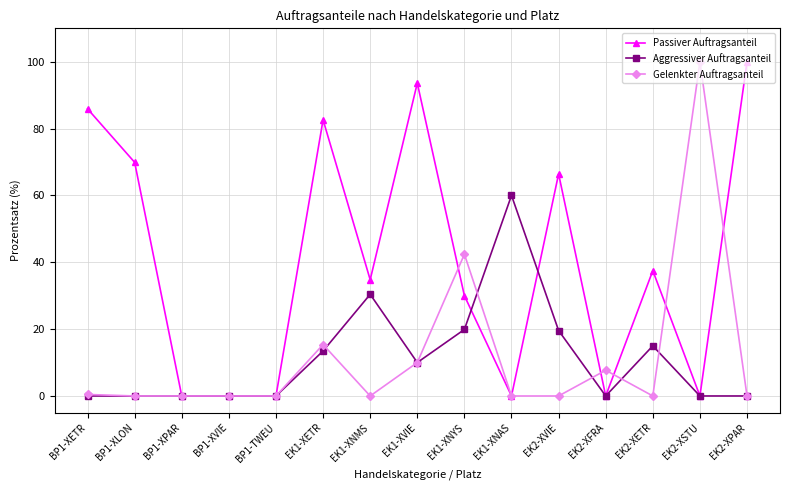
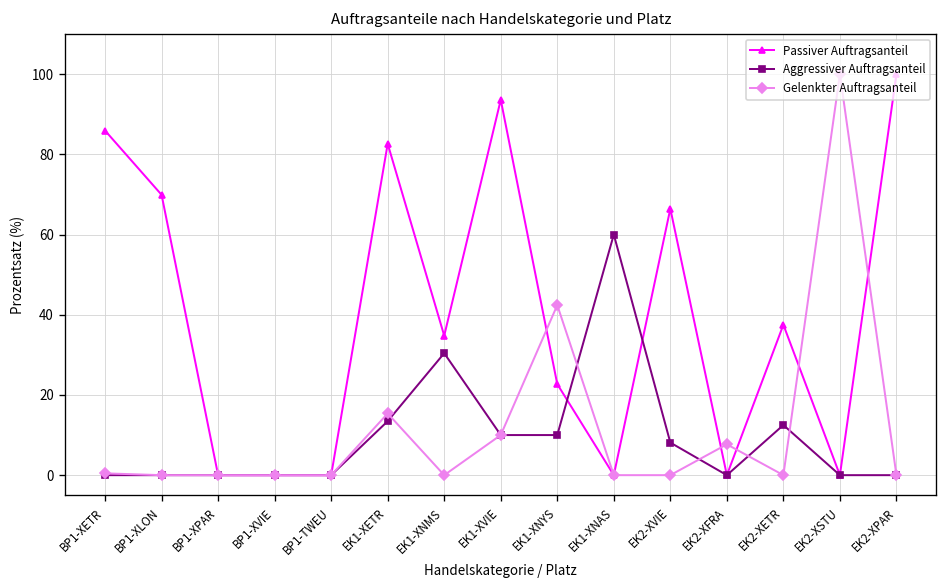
  {
    "Passiver Auftragsanteil": {
      "BP1-XETR": 86,
      "BP1-XLON": 70,
      "EK1-XETR": 83,
      "EK1-XNMS": 35,
      "EK1-XVIE": 94,
-     "EK1-XNYS": 30,
+     "EK1-XNYS": 23,
      "EK2-XVIE": 66,
      "EK2-XETR": 38
    },
    "Aggressiver Auftragsanteil": {
      "EK1-XETR": 13,
      "EK1-XNMS": 30,
-     "EK1-XNYS": 20,
+     "EK1-XNYS": 10,
      "EK1-XNAS": 60,
-     "EK2-XVIE": 20,
-     "EK2-XETR": 15
+     "EK2-XVIE": 8,
+     "EK2-XETR": 13
    },
    "Gelenkter Auftragsanteil": {
      "EK1-XETR": 15,
      "EK1-XNMS": 0,
      "EK1-XNYS": 42,
      "EK2-XVIE": 0,
      "EK2-XFRA": 8,
      "EK2-XETR": 0
    }
  }
